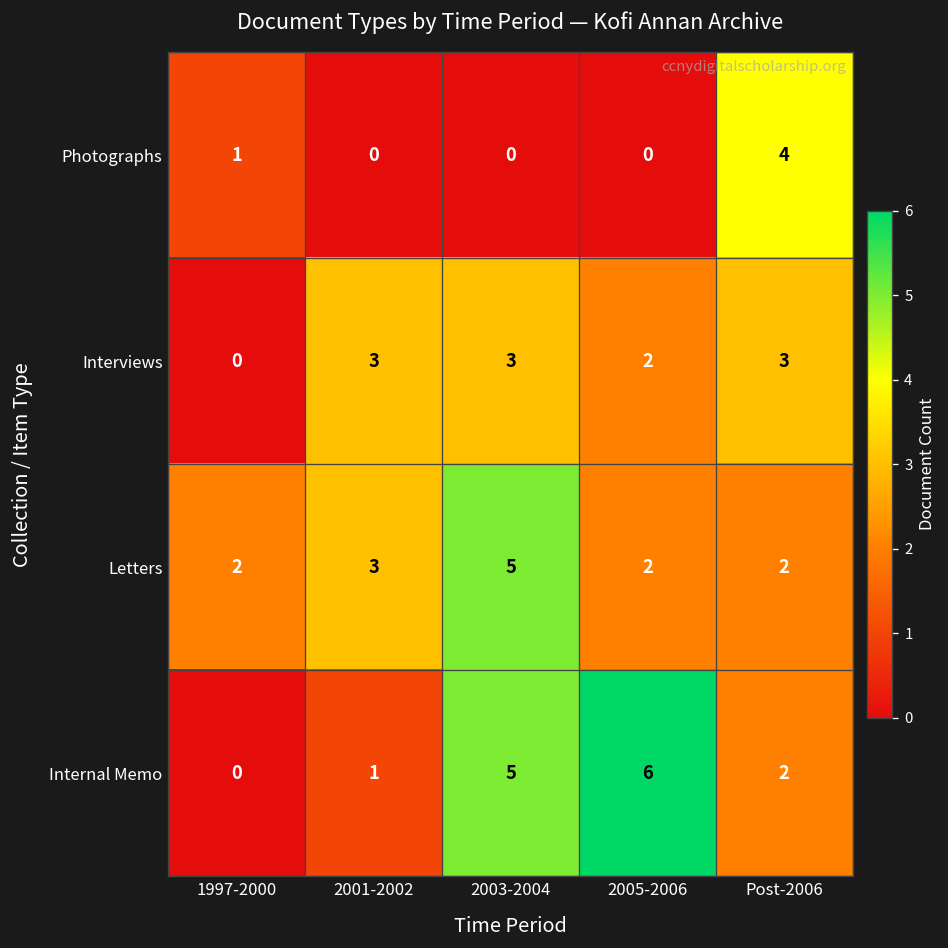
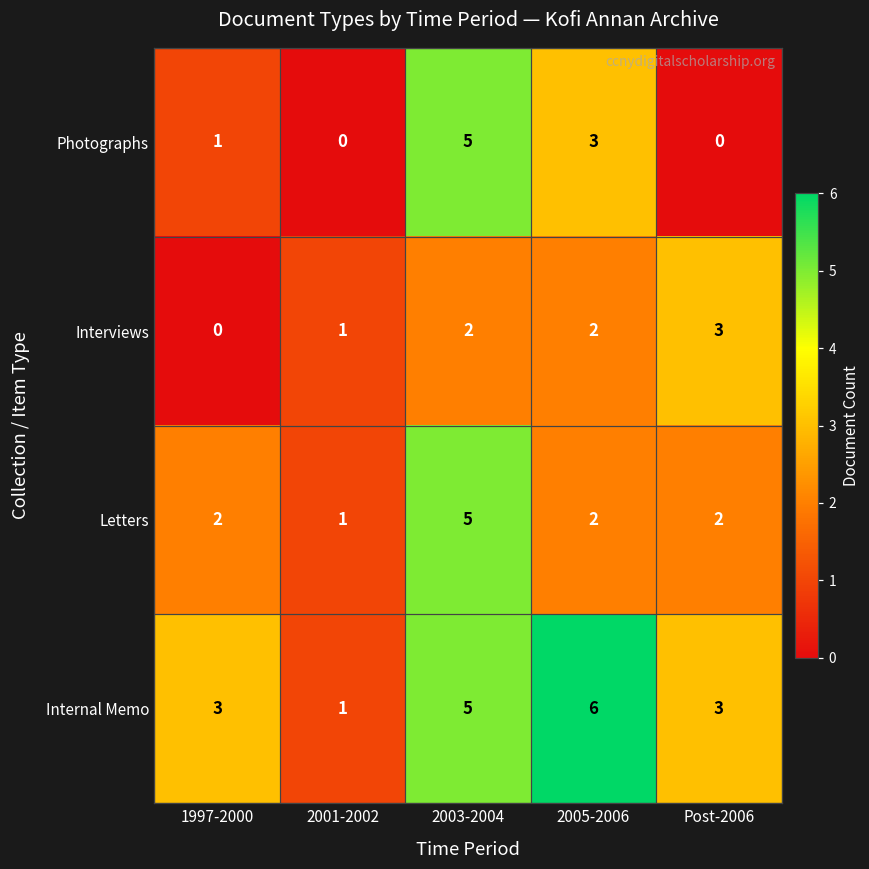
  {
    "Photographs": {
      "1997-2000": 1,
      "2001-2002": 0,
-     "2003-2004": 0,
-     "2005-2006": 0,
-     "Post-2006": 4
+     "2003-2004": 5,
+     "2005-2006": 3,
+     "Post-2006": 0
    },
    "Interviews": {
      "1997-2000": 0,
-     "2001-2002": 3,
-     "2003-2004": 3,
+     "2001-2002": 1,
+     "2003-2004": 2,
      "2005-2006": 2,
      "Post-2006": 3
    },
    "Letters": {
      "1997-2000": 2,
-     "2001-2002": 3,
+     "2001-2002": 1,
      "2003-2004": 5,
      "2005-2006": 2,
      "Post-2006": 2
    },
    "Internal Memo": {
-     "1997-2000": 0,
+     "1997-2000": 3,
      "2001-2002": 1,
      "2003-2004": 5,
      "2005-2006": 6,
-     "Post-2006": 2
+     "Post-2006": 3
    }
  }
